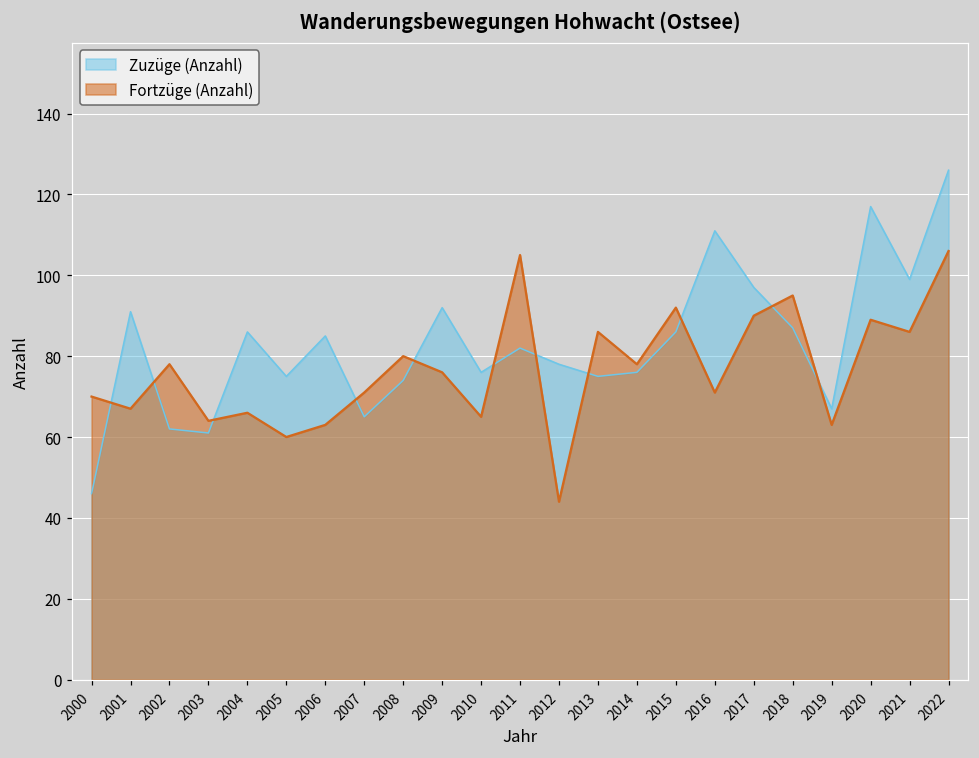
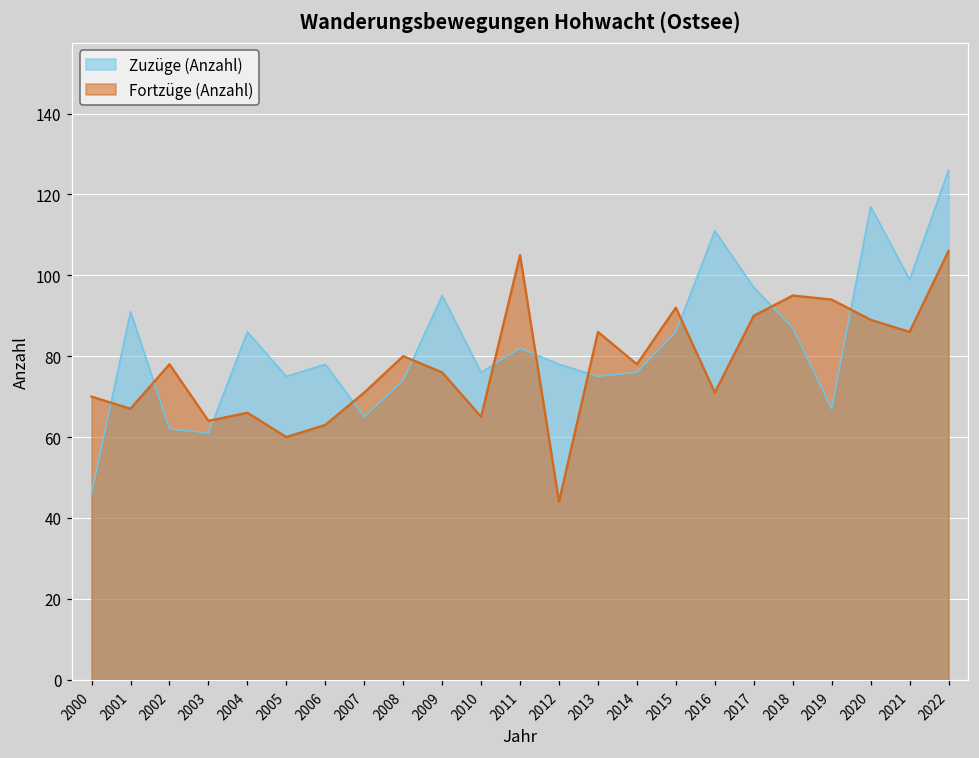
  {
    "Zuzüge (Anzahl)": {
      "2000": 46,
      "2001": 91,
      "2002": 62,
      "2003": 61,
      "2004": 86,
      "2005": 75,
-     "2006": 85,
+     "2006": 78,
      "2007": 65,
      "2008": 74,
-     "2009": 92,
+     "2009": 95,
      "2010": 76,
      "2011": 82,
      "2012": 78,
      "2013": 75,
      "2014": 76,
      "2015": 86,
      "2016": 111,
      "2017": 97,
      "2018": 87,
      "2019": 67,
      "2020": 117,
      "2021": 99,
      "2022": 126
    },
    "Fortzüge (Anzahl)": {
      "2000": 70,
      "2001": 67,
      "2002": 78,
      "2003": 64,
      "2004": 66,
      "2005": 60,
      "2006": 63,
      "2007": 71,
      "2008": 80,
      "2009": 76,
      "2010": 65,
      "2011": 105,
      "2012": 44,
      "2013": 86,
      "2014": 78,
      "2015": 92,
      "2016": 71,
      "2017": 90,
      "2018": 95,
-     "2019": 63,
+     "2019": 94,
      "2020": 89,
      "2021": 86,
      "2022": 106
    }
  }
